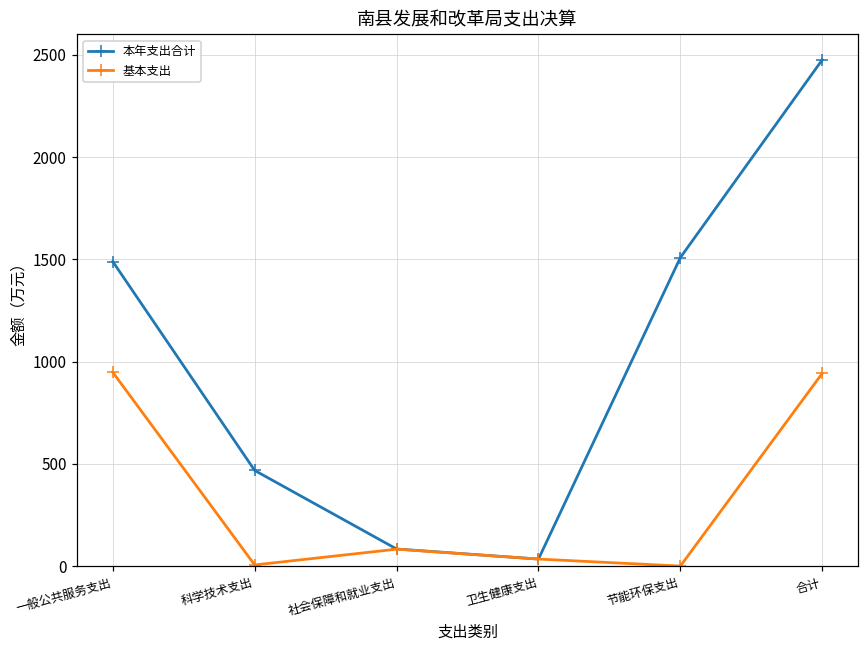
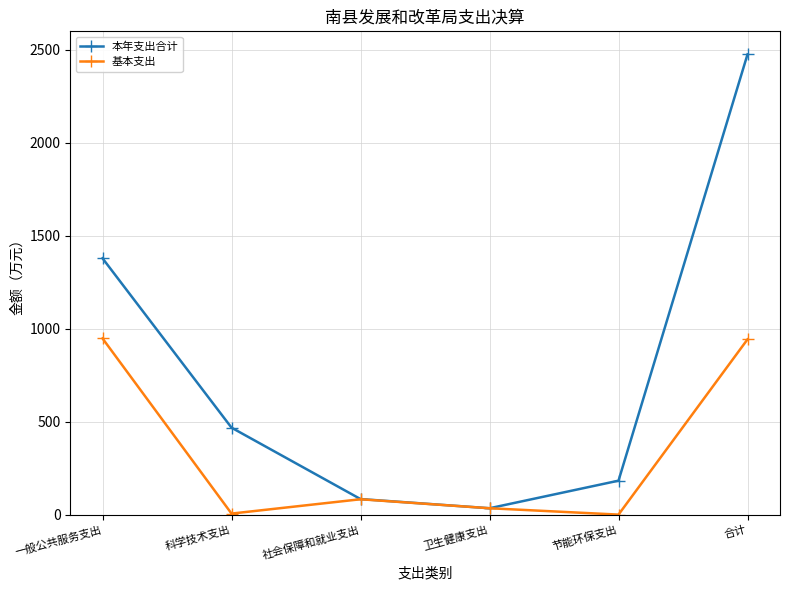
  {
    "本年支出合计": {
-     "一般公共服务支出": 1490,
+     "一般公共服务支出": 1380,
      "科学技术支出": 470,
-     "节能环保支出": 1510,
+     "节能环保支出": 180,
      "合计": 2480
    },
    "基本支出": {
      "一般公共服务支出": 950,
      "科学技术支出": 10,
      "节能环保支出": 0,
      "合计": 940
    }
  }
